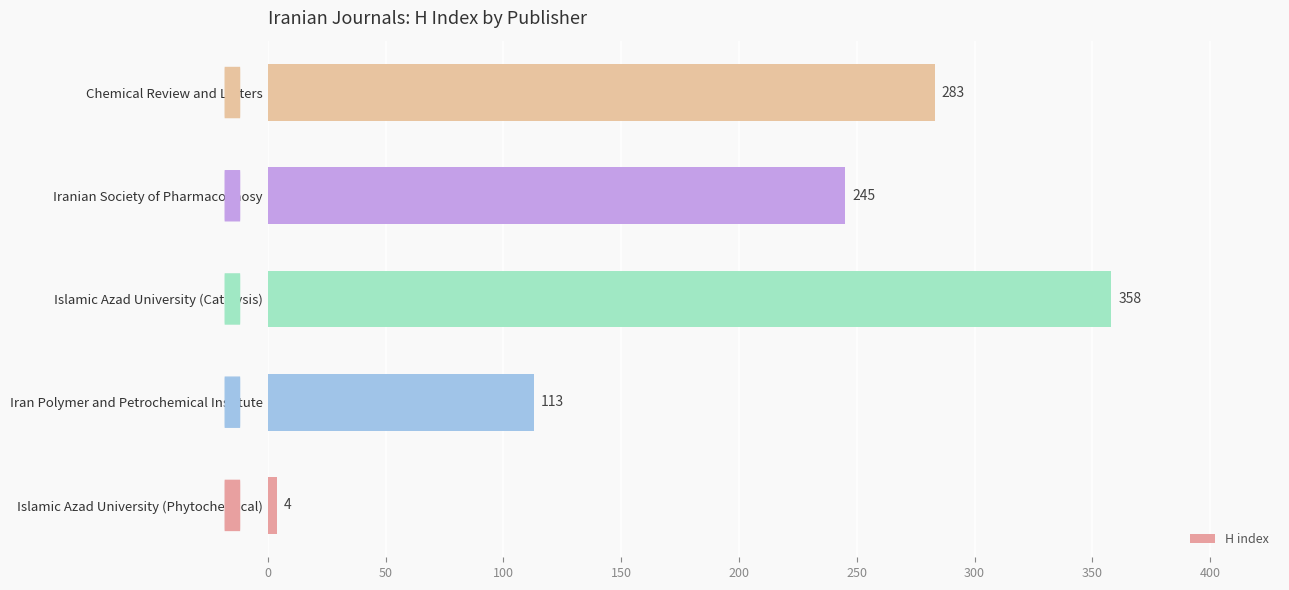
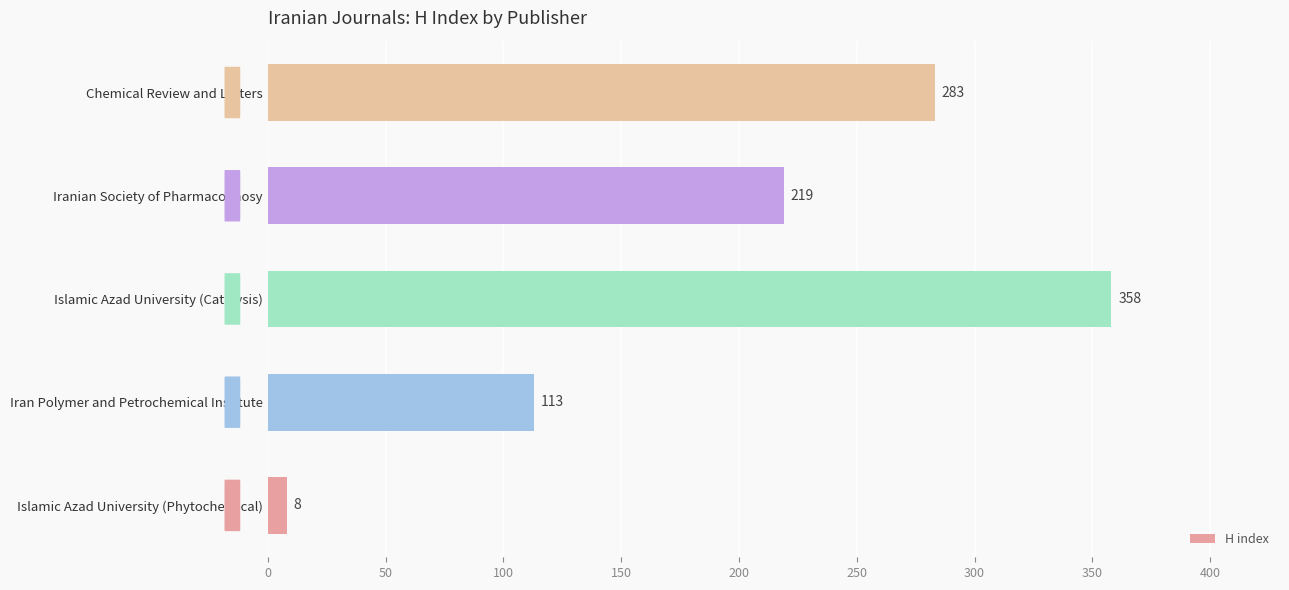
  {
    "Chemical Review and Letters": 283,
-   "Iranian Society of Pharmacognosy": 245,
+   "Iranian Society of Pharmacognosy": 219,
    "Islamic Azad University (Catalysis)": 358,
    "Iran Polymer and Petrochemical Institute": 113,
-   "Islamic Azad University (Phytochemical)": 4
+   "Islamic Azad University (Phytochemical)": 8
  }
